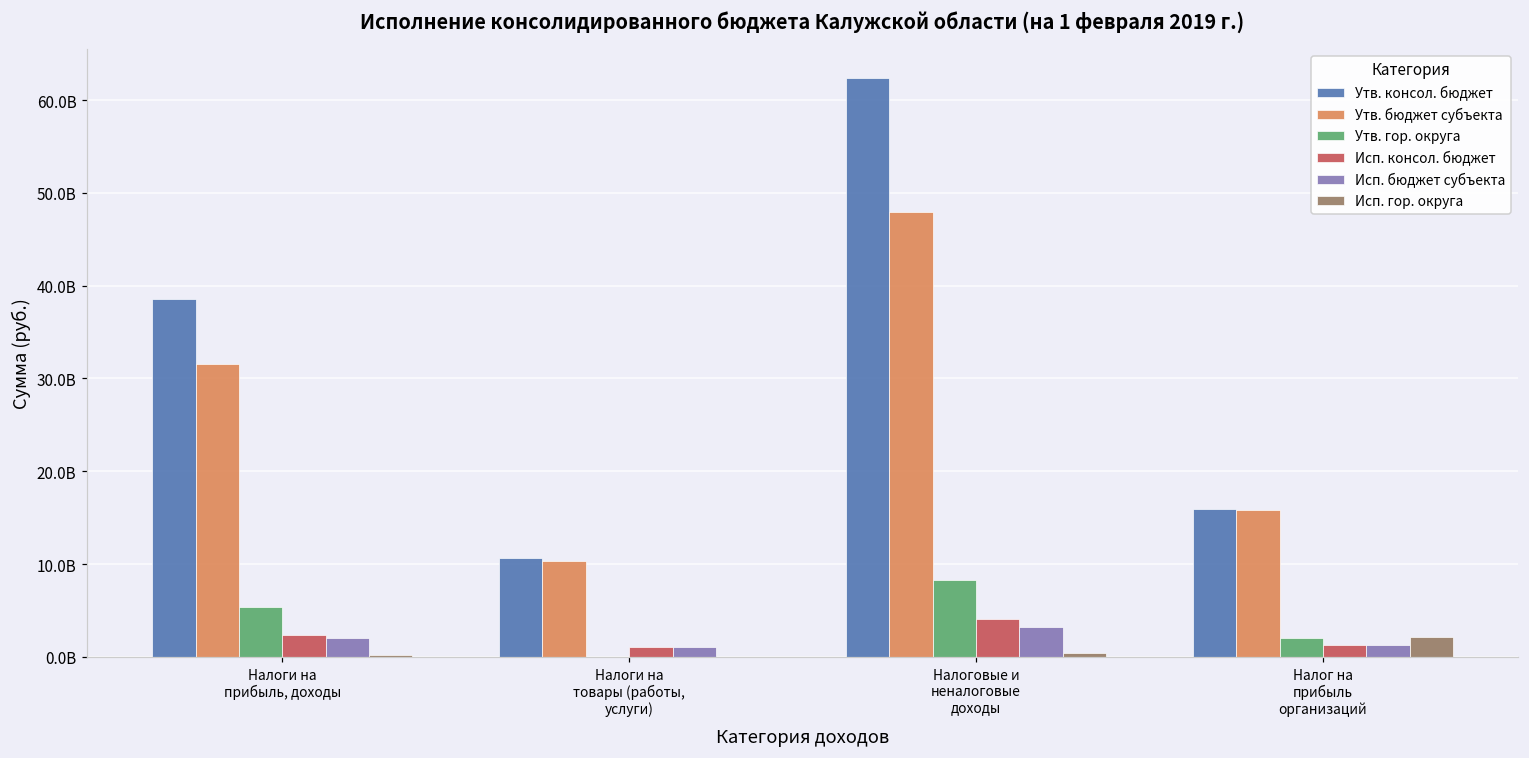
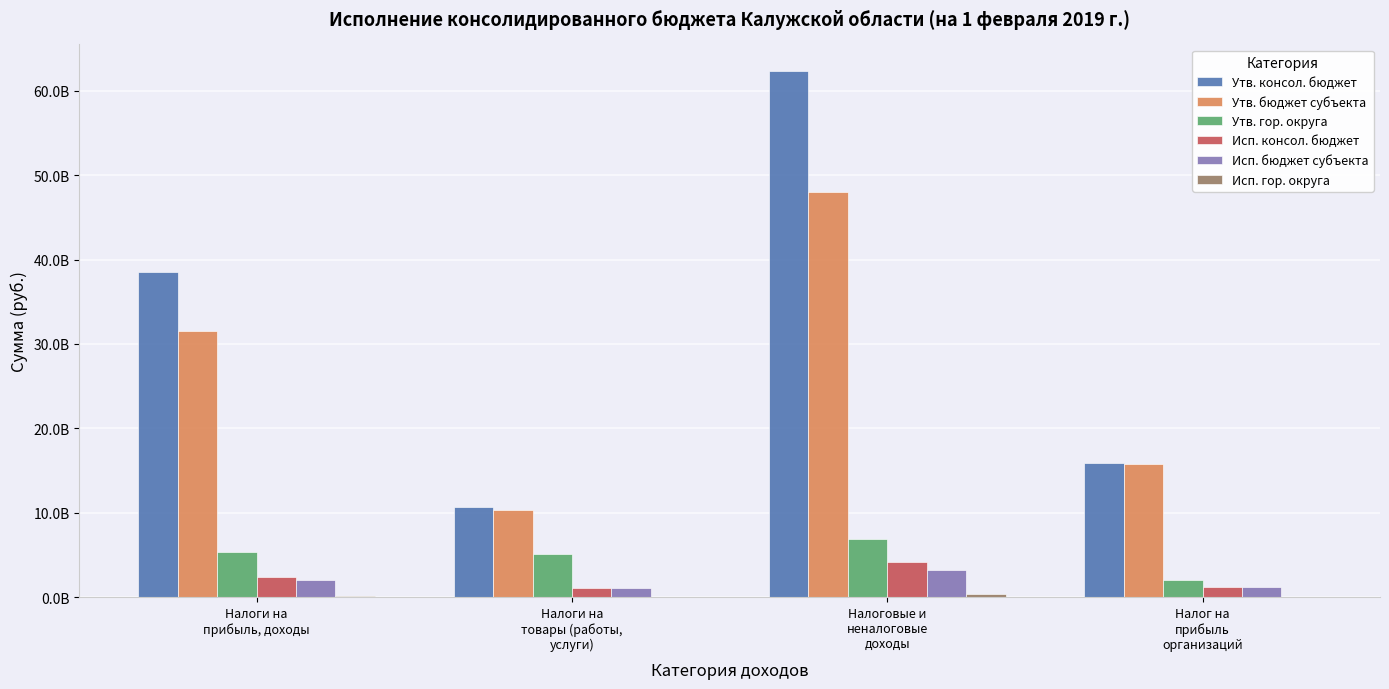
  {
    "Утв. гор. округа": {
      "Налоги на прибыль, доходы": 5000000000,
-     "Налоги на товары (работы, услуги)": 0,
-     "Налоговые и неналоговые доходы": 8000000000,
+     "Налоги на товары (работы, услуги)": 5000000000,
+     "Налоговые и неналоговые доходы": 7000000000,
      "Налог на прибыль организаций": 2000000000
    },
    "Исп. гор. округа": {
      "Налоговые и неналоговые доходы": 0,
-     "Налог на прибыль организаций": 2000000000
+     "Налог на прибыль организаций": 0
    }
  }
